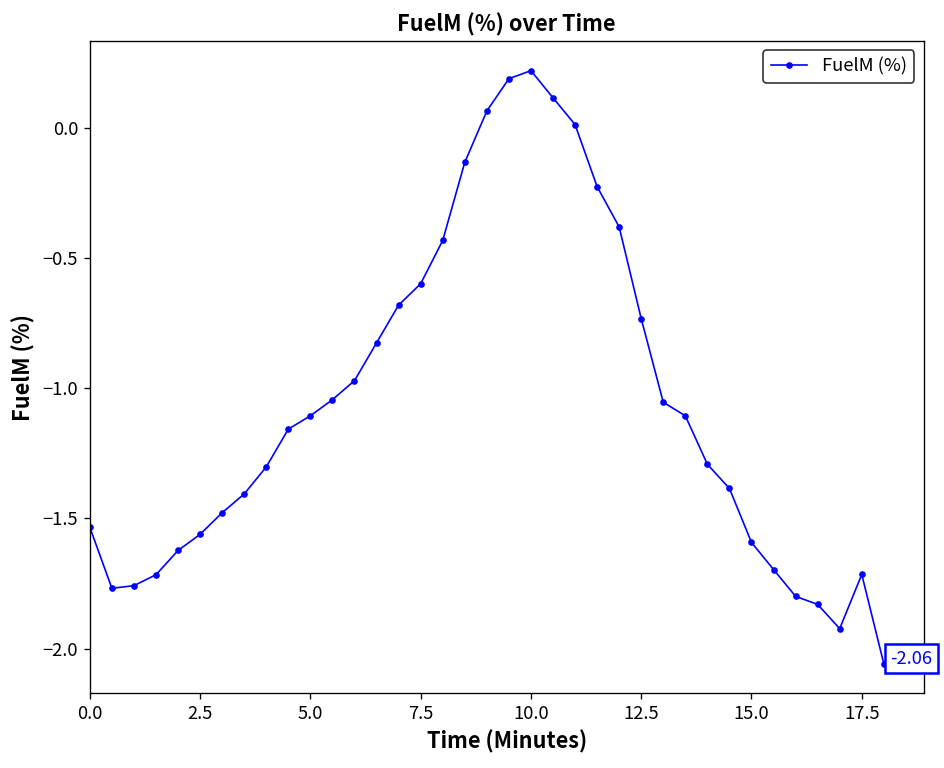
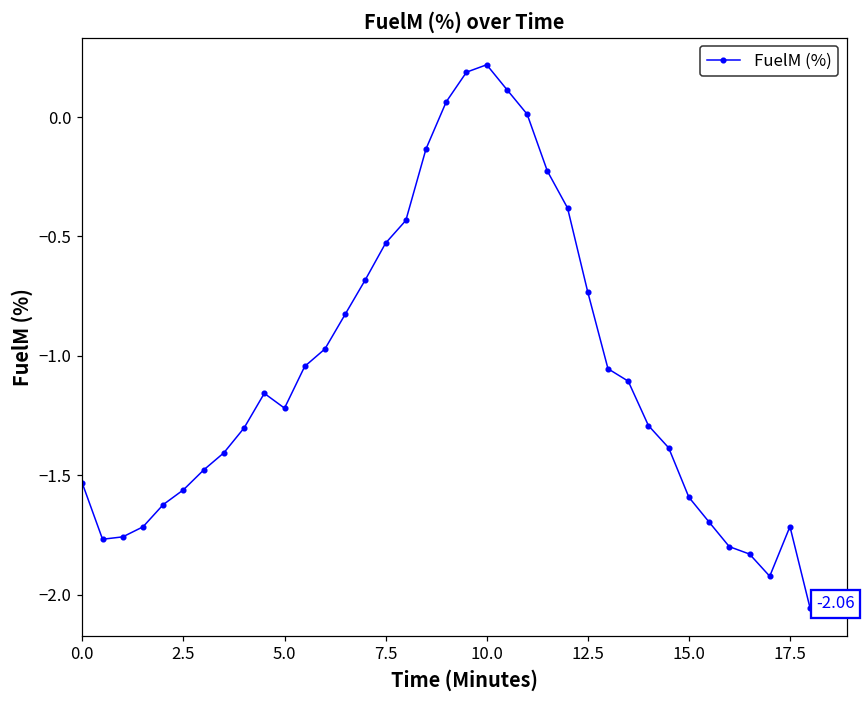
  {
    "0.0": -1.53,
    "2.5": -1.56,
-   "5.0": -1.11,
-   "7.5": -0.60,
+   "5.0": -1.22,
+   "7.5": -0.53,
    "10.0": 0.22,
    "12.5": -0.73,
    "15.0": -1.59,
    "17.5": -1.72
  }
